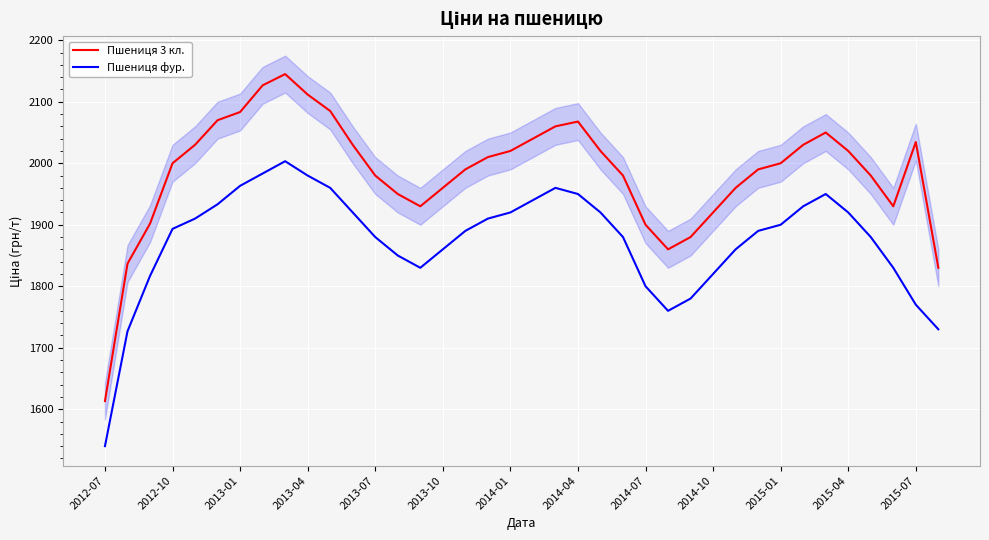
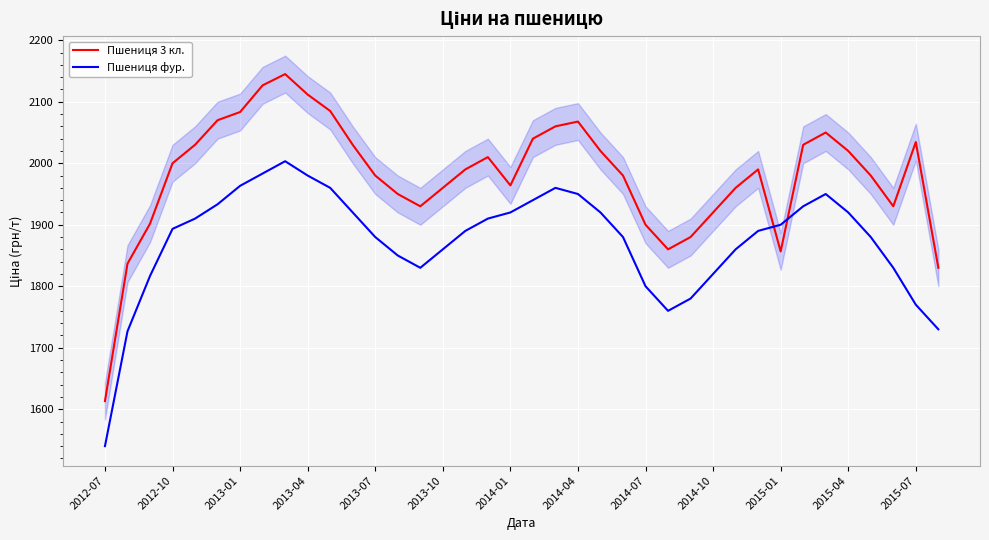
  {
    "Пшениця 3 кл.": {
      "2012-07": 1610,
      "2012-10": 2000,
      "2013-01": 2080,
      "2013-04": 2110,
      "2013-07": 1980,
      "2013-10": 1960,
-     "2014-01": 2020,
+     "2014-01": 1960,
      "2014-04": 2070,
      "2014-07": 1900,
      "2014-10": 1920,
-     "2015-01": 2000,
+     "2015-01": 1860,
      "2015-04": 2020,
      "2015-07": 2030
    }
  }
